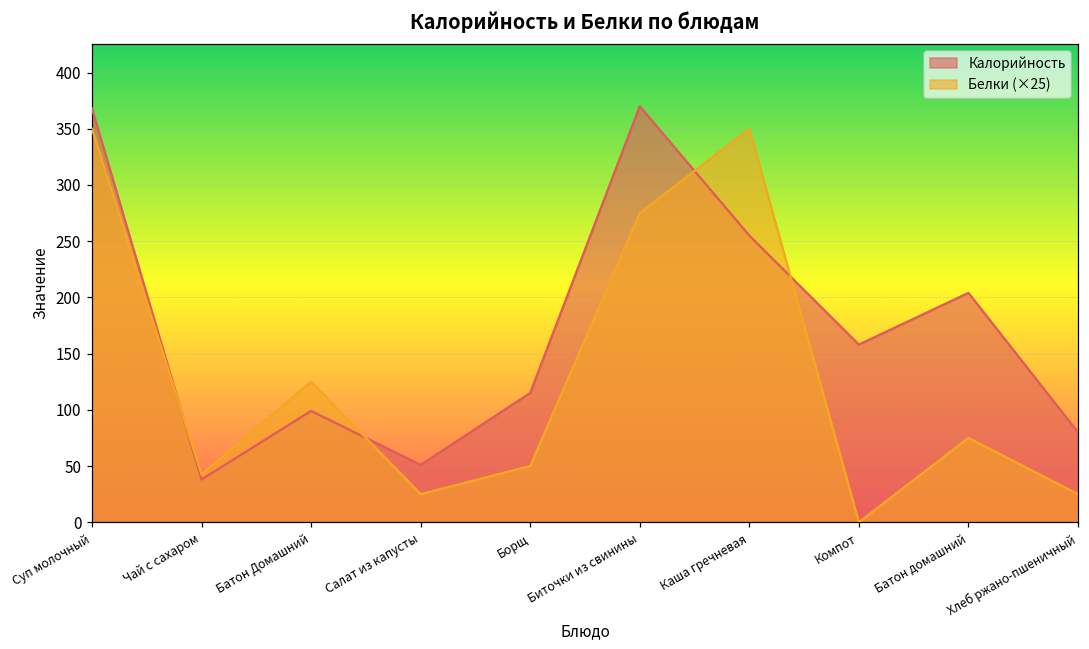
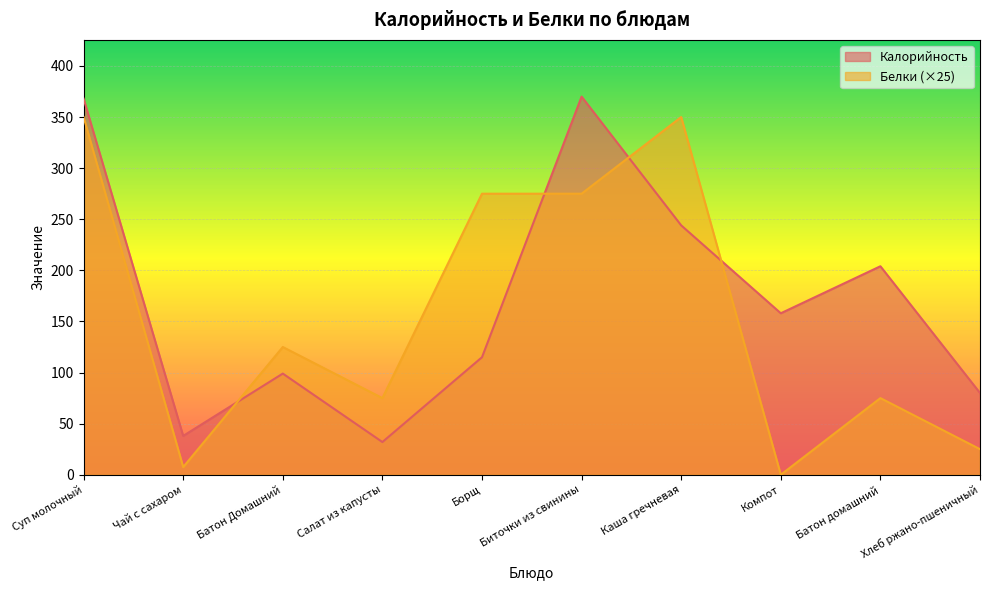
  {
    "Калорийность": {
      "Суп молочный": 368,
      "Чай с сахаром": 38,
      "Батон Домашний": 99,
-     "Салат из капусты": 51,
+     "Салат из капусты": 32,
      "Борщ": 115,
      "Биточки из свинины": 370,
-     "Каша гречневая": 255,
+     "Каша гречневая": 244,
      "Компот": 158,
      "Батон домашний": 204,
      "Хлеб ржано-пшеничный": 80
    },
    "Белки (×25)": {
      "Суп молочный": 350,
-     "Чай с сахаром": 43,
+     "Чай с сахаром": 8,
      "Батон Домашний": 125,
-     "Салат из капусты": 25,
-     "Борщ": 50,
+     "Салат из капусты": 75,
+     "Борщ": 275,
      "Биточки из свинины": 275,
      "Каша гречневая": 350,
      "Компот": 0,
      "Батон домашний": 75,
      "Хлеб ржано-пшеничный": 25
    }
  }
